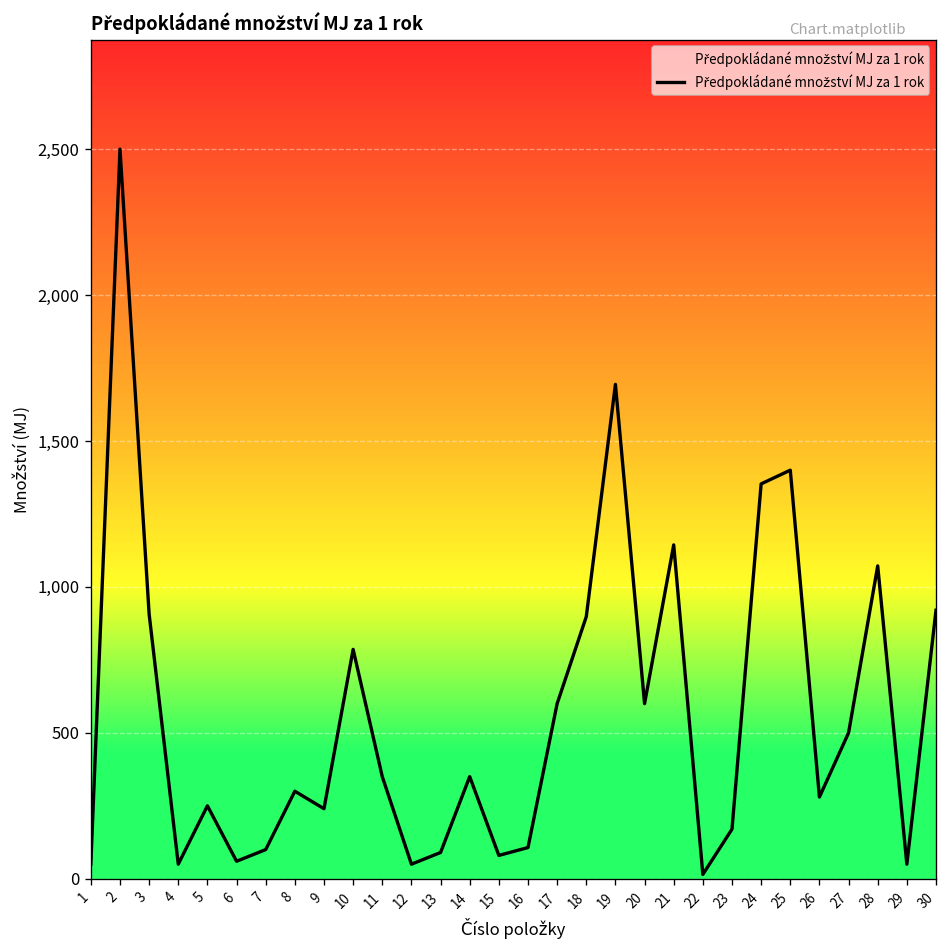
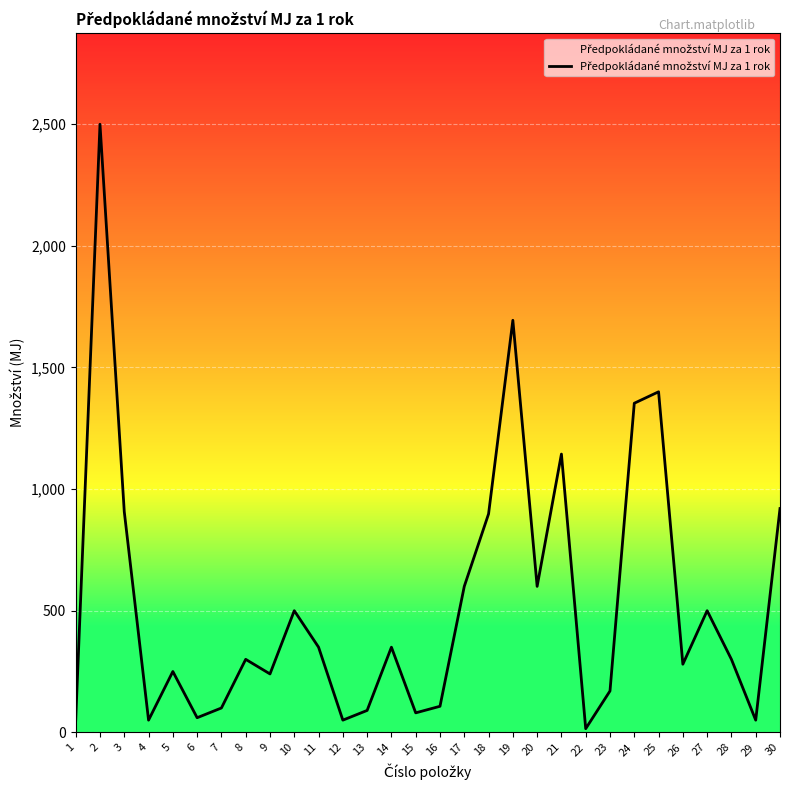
  {
    "1": "50",
    "2": "2,500",
    "3": "910",
    "4": "50",
    "5": "250",
    "6": "60",
    "7": "100",
    "8": "300",
    "9": "240",
-   "10": "790",
+   "10": "500",
    "11": "350",
    "12": "50",
    "13": "90",
    "14": "350",
    "15": "80",
    "16": "110",
    "17": "600",
    "18": "900",
    "19": "1,690",
    "20": "600",
    "21": "1,140",
    "22": "20",
    "23": "170",
    "24": "1,350",
    "25": "1,400",
    "26": "280",
    "27": "500",
-   "28": "1,070",
+   "28": "300",
    "29": "50",
    "30": "920"
  }
